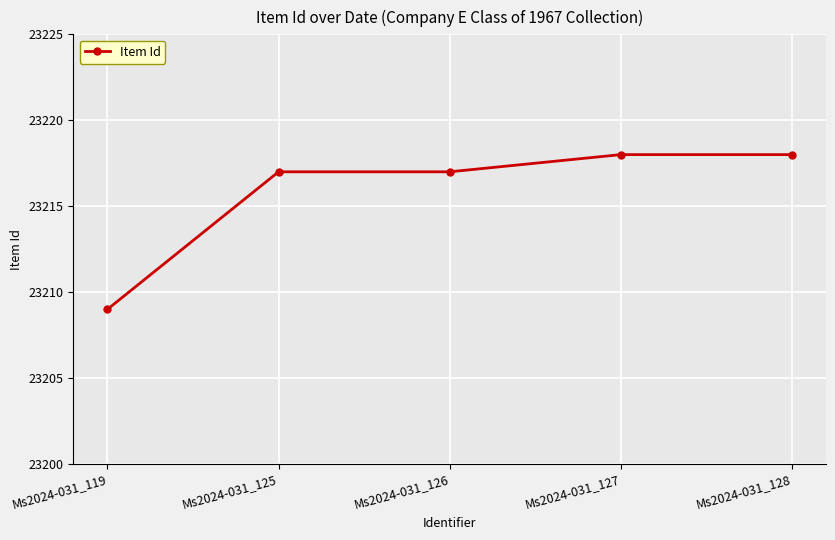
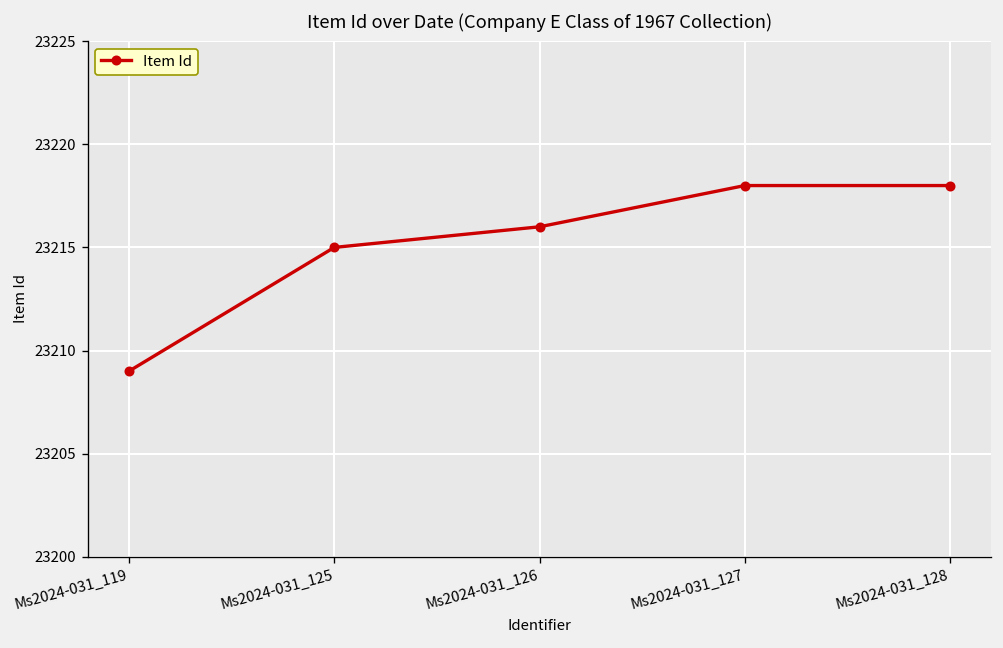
  {
    "Ms2024-031_119": 23209,
-   "Ms2024-031_125": 23217,
-   "Ms2024-031_126": 23217,
+   "Ms2024-031_125": 23215,
+   "Ms2024-031_126": 23216,
    "Ms2024-031_127": 23218,
    "Ms2024-031_128": 23218
  }
